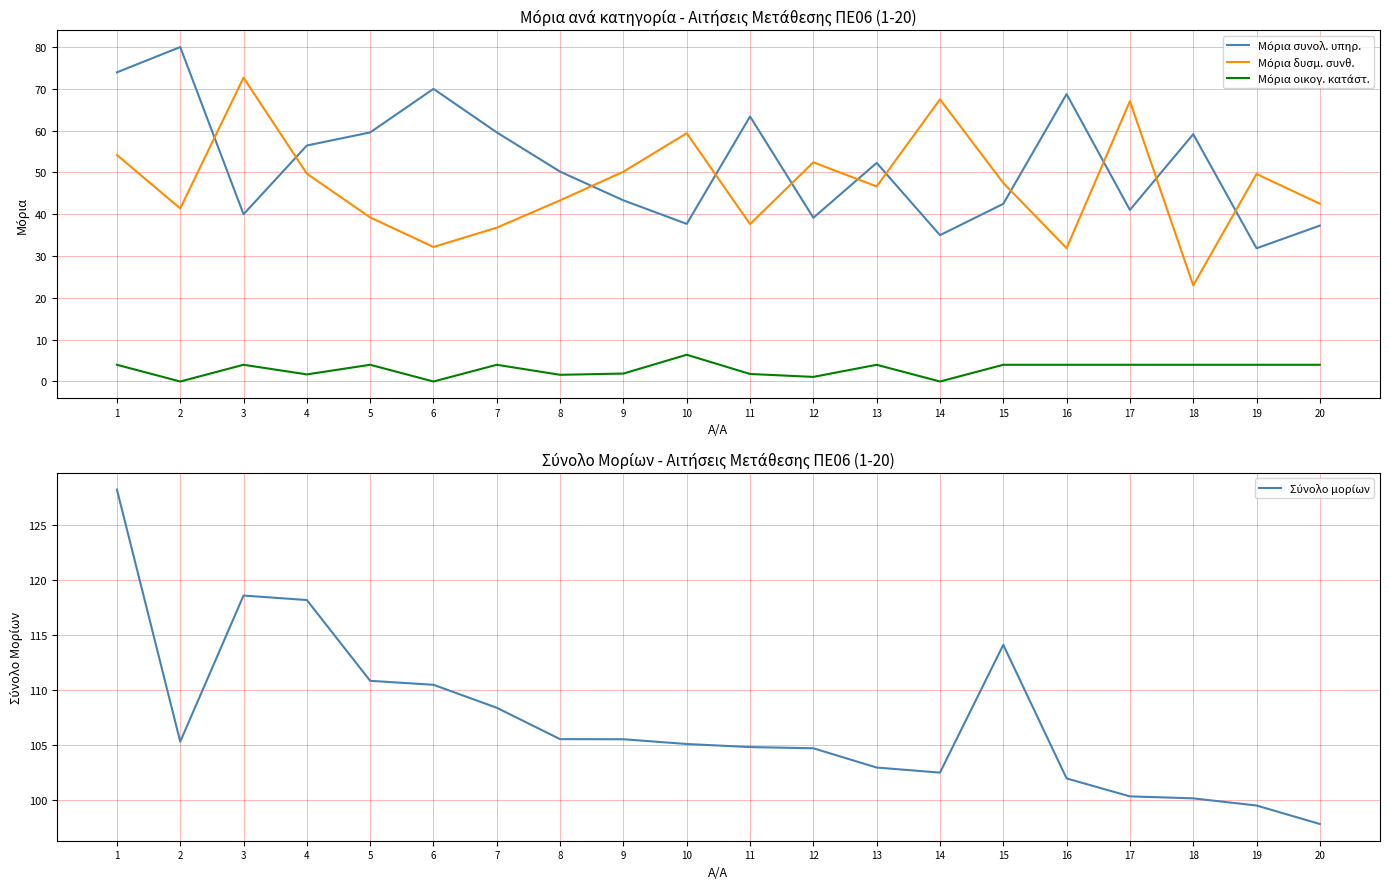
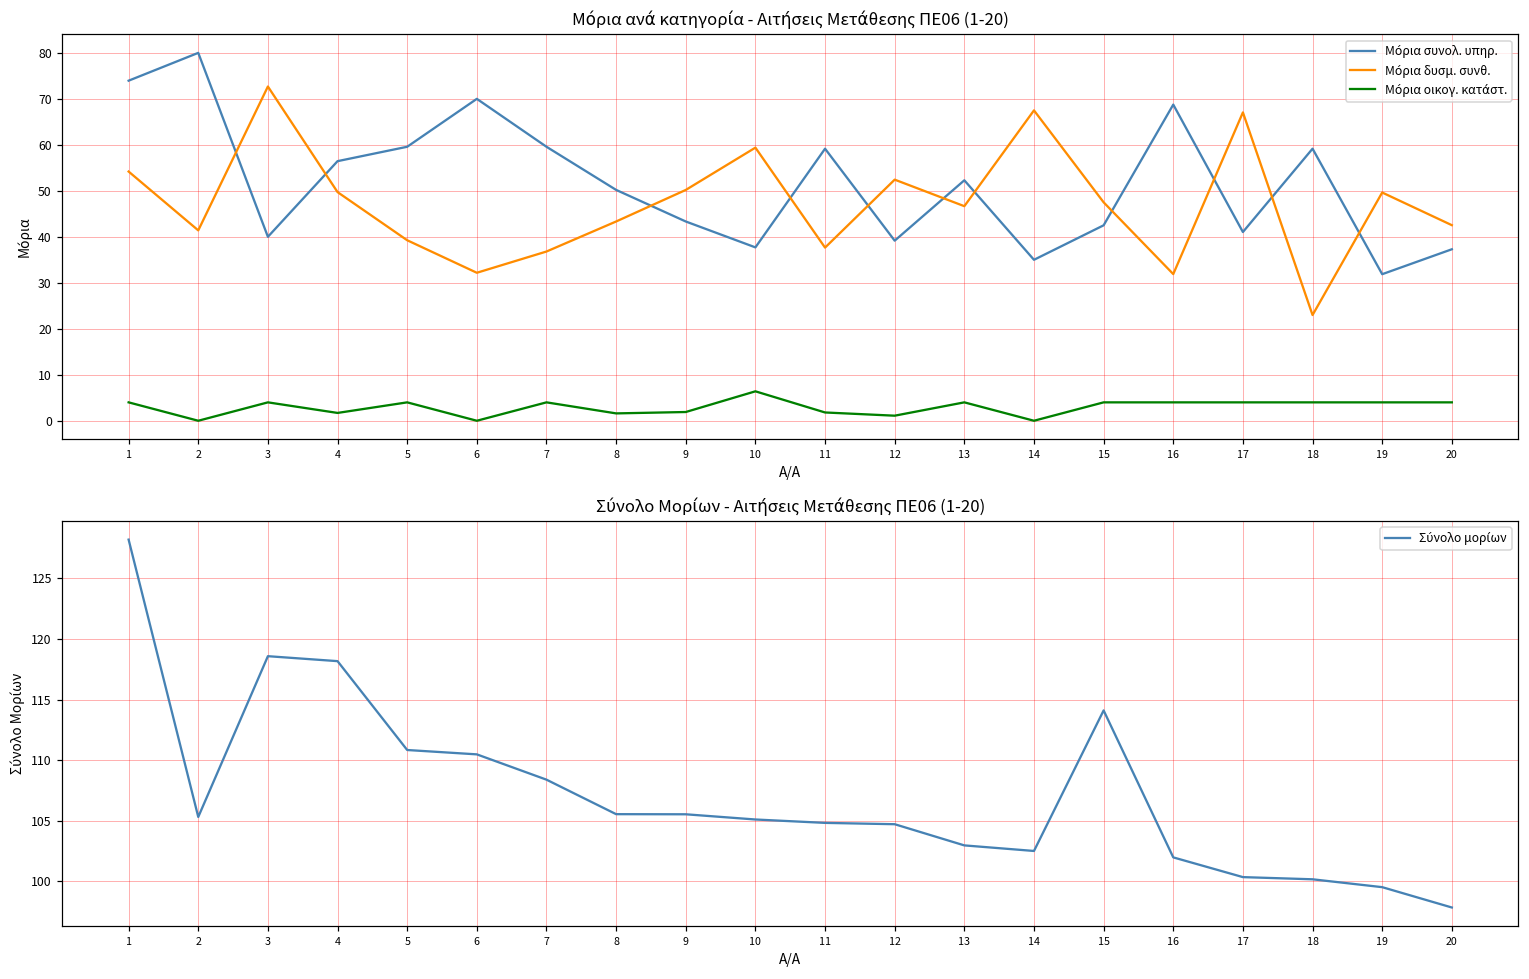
  {
    "Μόρια ανά κατηγορία - Αιτήσεις Μετάθεσης ΠΕ06 (1-20)": {
      "Μόρια συνολ. υπηρ.": {
        "1": 74,
        "2": 80,
        "3": 40,
        "4": 56,
        "5": 60,
        "6": 70,
        "7": 60,
        "8": 50,
        "9": 43,
        "10": 38,
-       "11": 63,
+       "11": 59,
        "12": 39,
        "13": 52,
        "14": 35,
        "15": 43,
        "16": 69,
        "17": 41,
        "18": 59,
        "19": 32,
        "20": 37
      },
      "Μόρια δυσμ. συνθ.": {
        "1": 54,
        "2": 41,
        "3": 73,
        "4": 50,
        "5": 39,
        "6": 32,
        "7": 37,
        "8": 43,
        "9": 50,
        "10": 59,
        "11": 38,
        "12": 52,
        "13": 47,
        "14": 67,
        "15": 48,
        "16": 32,
        "17": 67,
        "18": 23,
        "19": 50,
        "20": 43
      },
      "Μόρια οικογ. κατάστ.": {
        "1": 4,
        "2": 0,
        "3": 4,
        "4": 2,
        "5": 4,
        "6": 0,
        "7": 4,
        "8": 2,
        "9": 2,
        "10": 6,
        "11": 2,
        "12": 1,
        "13": 4,
        "14": 0,
        "15": 4,
        "16": 4,
        "17": 4,
        "18": 4,
        "19": 4,
        "20": 4
      }
    },
    "Σύνολο Μορίων - Αιτήσεις Μετάθεσης ΠΕ06 (1-20)": {
      "1": 128.2,
      "2": 105.3,
      "3": 118.6,
      "4": 118.2,
      "5": 110.8,
      "6": 110.5,
      "7": 108.4,
      "8": 105.5,
      "9": 105.5,
      "10": 105.1,
      "11": 104.8,
      "12": 104.7,
      "13": 103.0,
      "14": 102.5,
      "15": 114.1,
      "16": 102.0,
      "17": 100.3,
      "18": 100.2,
      "19": 99.5,
      "20": 97.8
    }
  }
